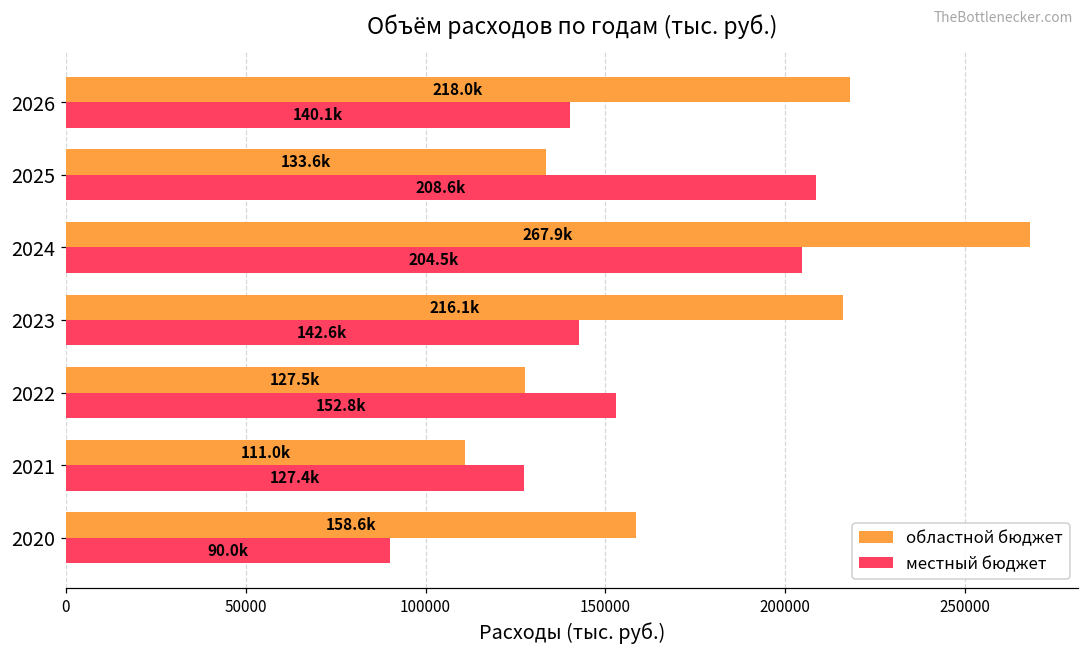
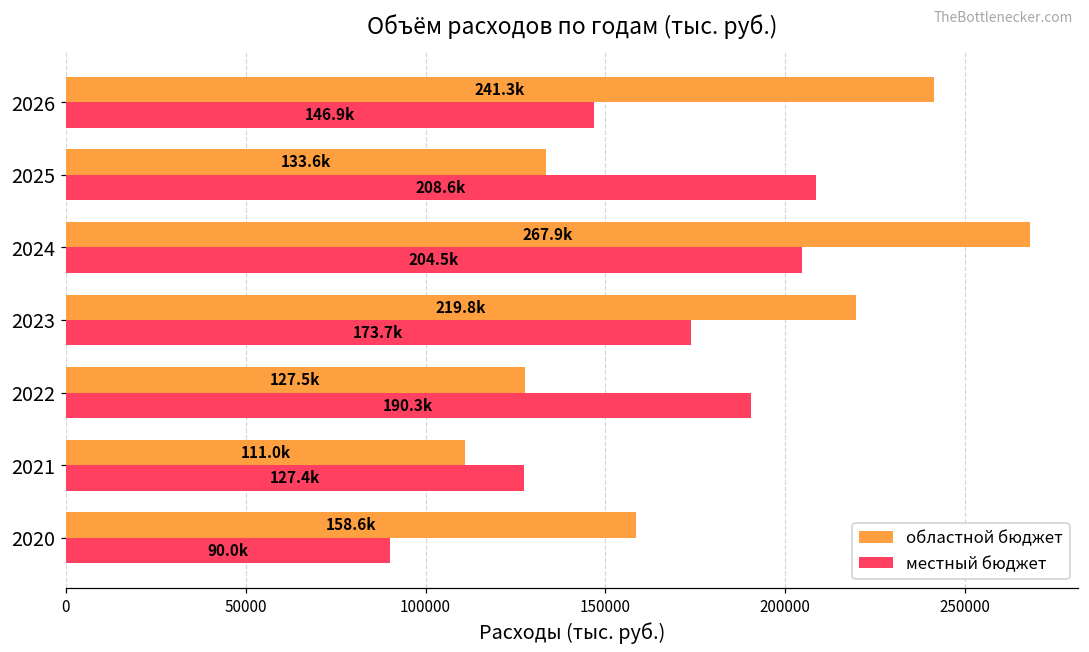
  {
    "областной бюджет": {
-     "2026": "218.0k",
+     "2026": "241.3k",
      "2025": "133.6k",
      "2024": "267.9k",
-     "2023": "216.1k",
+     "2023": "219.8k",
      "2022": "127.5k",
      "2021": "111.0k",
      "2020": "158.6k"
    },
    "местный бюджет": {
-     "2026": "140.1k",
+     "2026": "146.9k",
      "2025": "208.6k",
      "2024": "204.5k",
-     "2023": "142.6k",
-     "2022": "152.8k",
+     "2023": "173.7k",
+     "2022": "190.3k",
      "2021": "127.4k",
      "2020": "90.0k"
    }
  }
